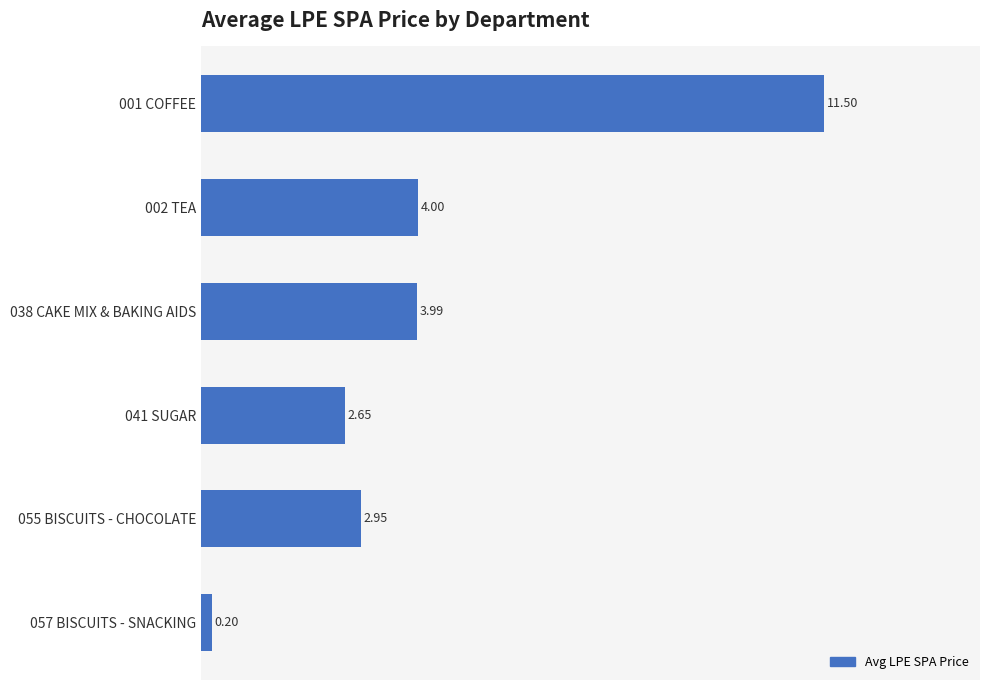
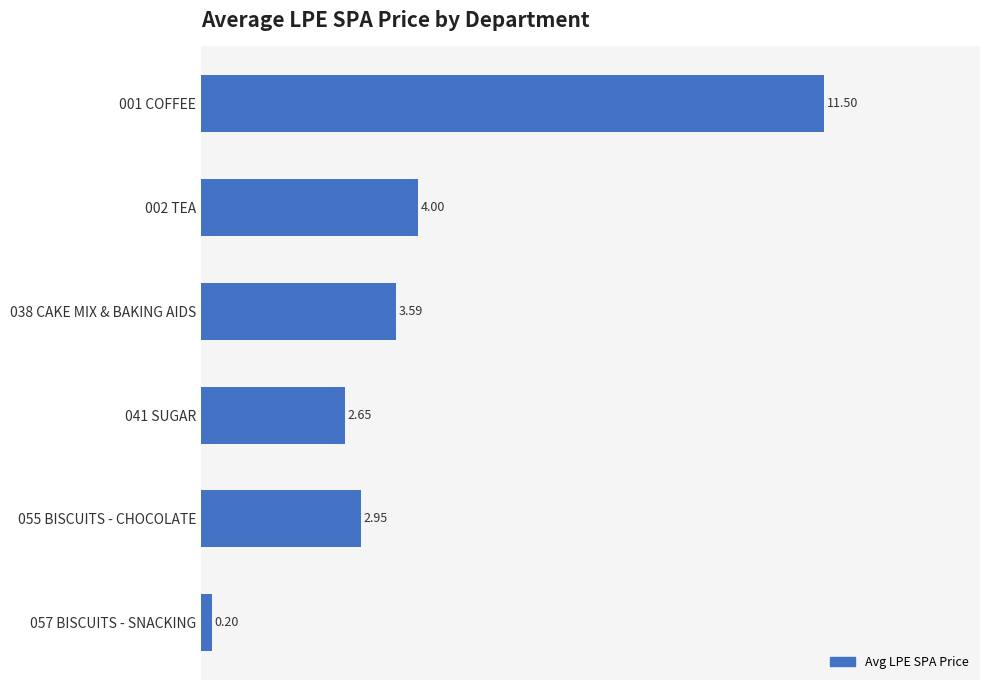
  {
    "001 COFFEE": 11.50,
    "002 TEA": 4.00,
-   "038 CAKE MIX & BAKING AIDS": 3.99,
+   "038 CAKE MIX & BAKING AIDS": 3.59,
    "041 SUGAR": 2.65,
    "055 BISCUITS - CHOCOLATE": 2.95,
    "057 BISCUITS - SNACKING": 0.20
  }
